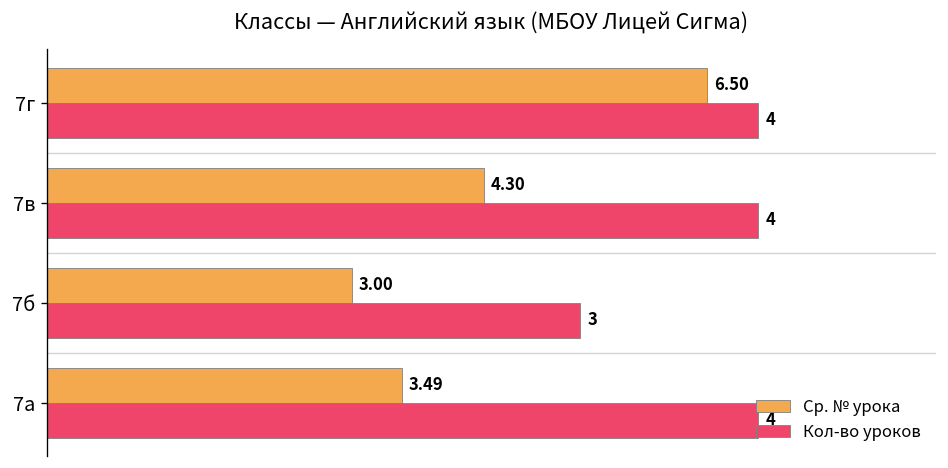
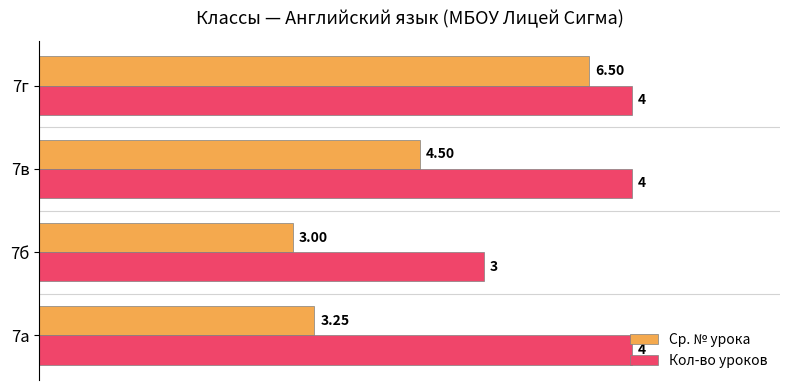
  {
    "Ср. № урока": {
-     "7в": 4.30,
-     "7а": 3.49
+     "7в": 4.50,
+     "7а": 3.25
    }
  }
